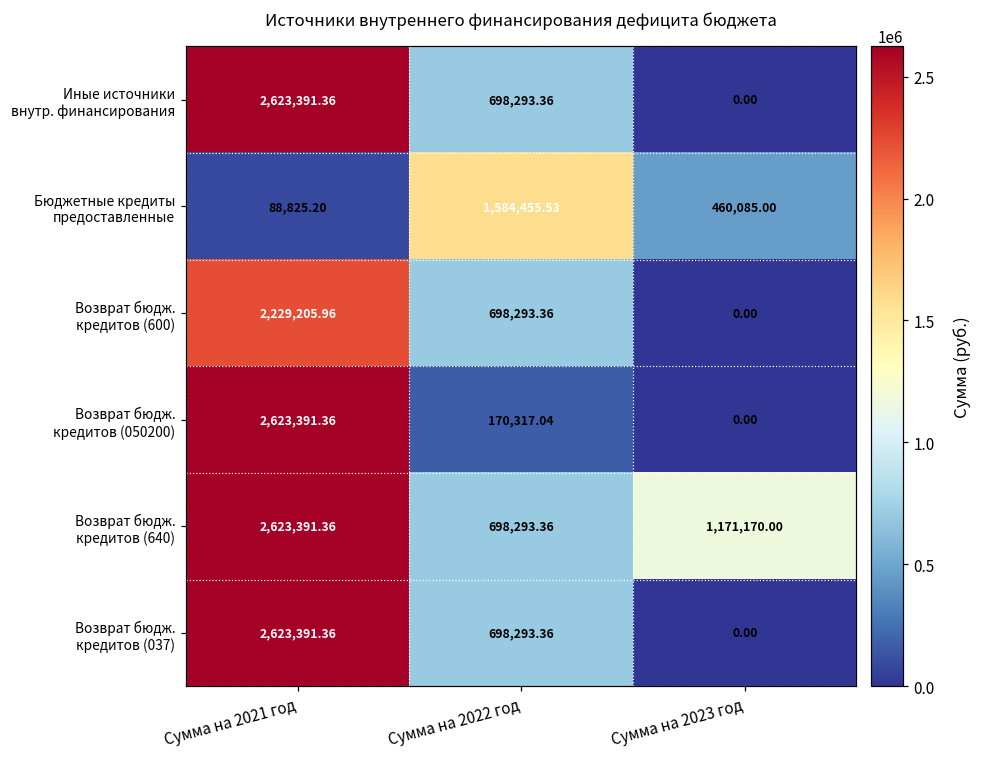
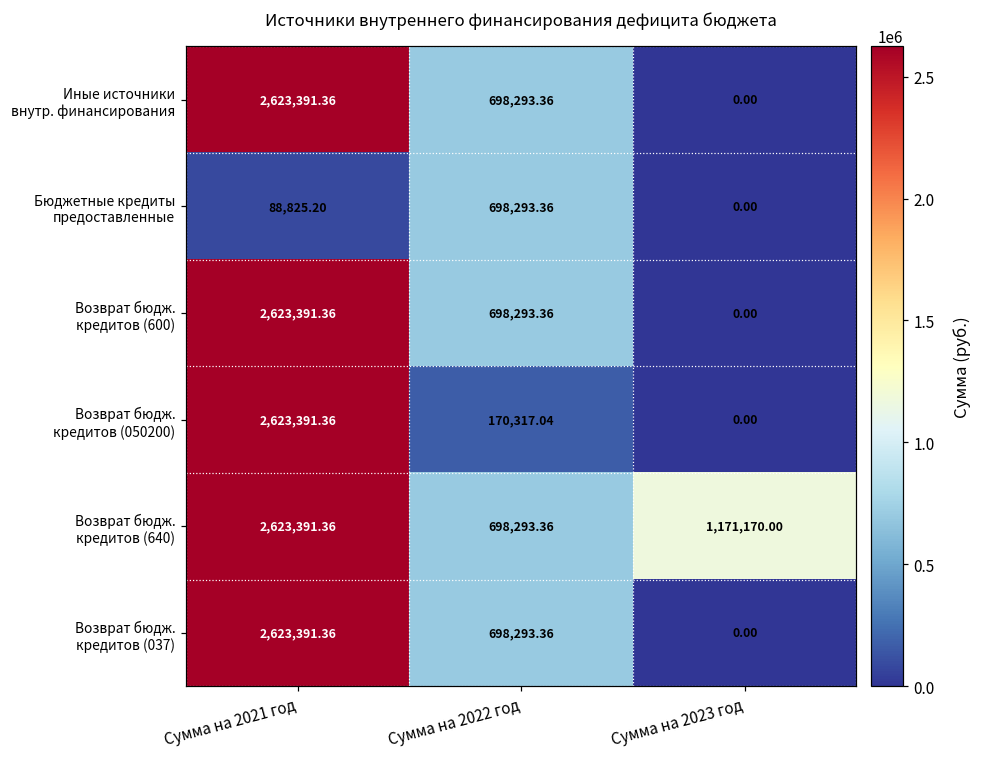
  {
    "Иные источники внутр. финансирования": {
      "Сумма на 2021 год": "2,623,391.36",
      "Сумма на 2022 год": "698,293.36",
      "Сумма на 2023 год": "0.00"
    },
    "Бюджетные кредиты предоставленные": {
      "Сумма на 2021 год": "88,825.20",
-     "Сумма на 2022 год": "1,584,455.53",
-     "Сумма на 2023 год": "460,085.00"
+     "Сумма на 2022 год": "698,293.36",
+     "Сумма на 2023 год": "0.00"
    },
    "Возврат бюдж. кредитов (600)": {
-     "Сумма на 2021 год": "2,229,205.96",
+     "Сумма на 2021 год": "2,623,391.36",
      "Сумма на 2022 год": "698,293.36",
      "Сумма на 2023 год": "0.00"
    },
    "Возврат бюдж. кредитов (050200)": {
      "Сумма на 2021 год": "2,623,391.36",
      "Сумма на 2022 год": "170,317.04",
      "Сумма на 2023 год": "0.00"
    },
    "Возврат бюдж. кредитов (640)": {
      "Сумма на 2021 год": "2,623,391.36",
      "Сумма на 2022 год": "698,293.36",
      "Сумма на 2023 год": "1,171,170.00"
    },
    "Возврат бюдж. кредитов (037)": {
      "Сумма на 2021 год": "2,623,391.36",
      "Сумма на 2022 год": "698,293.36",
      "Сумма на 2023 год": "0.00"
    }
  }
